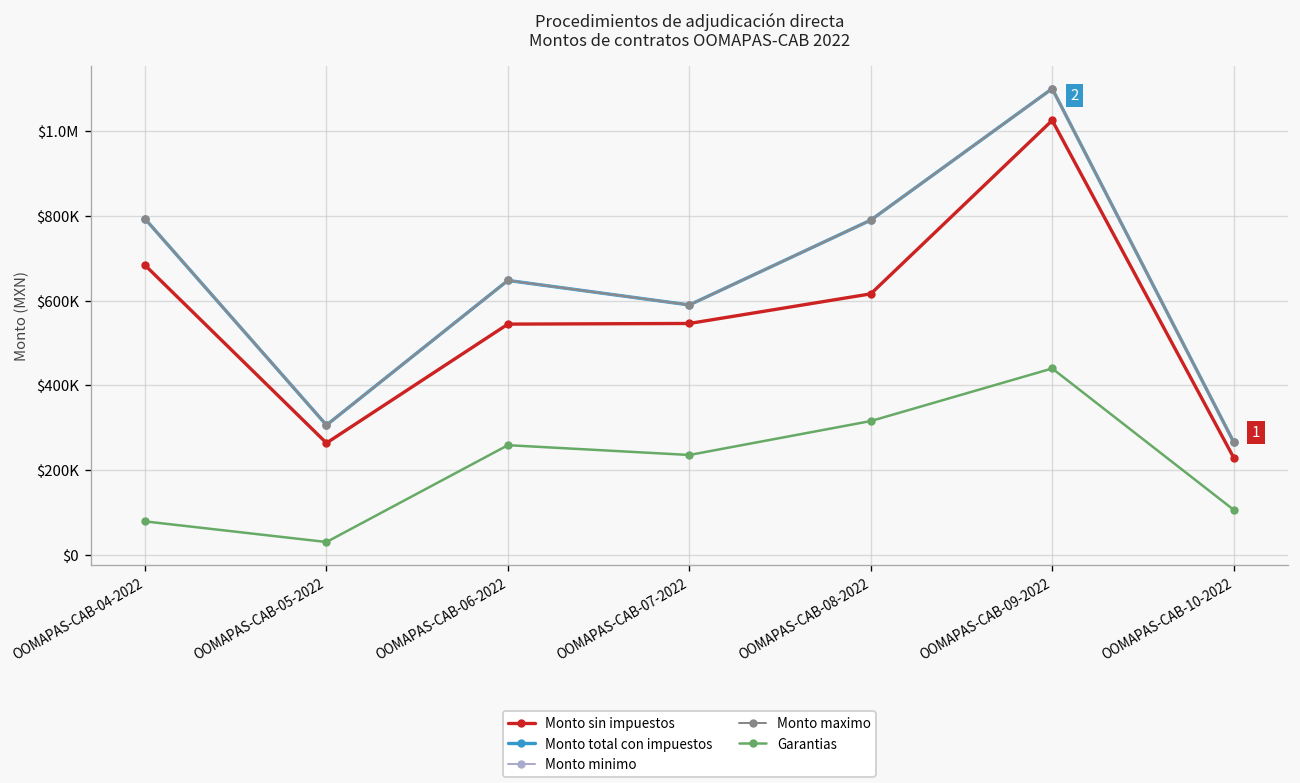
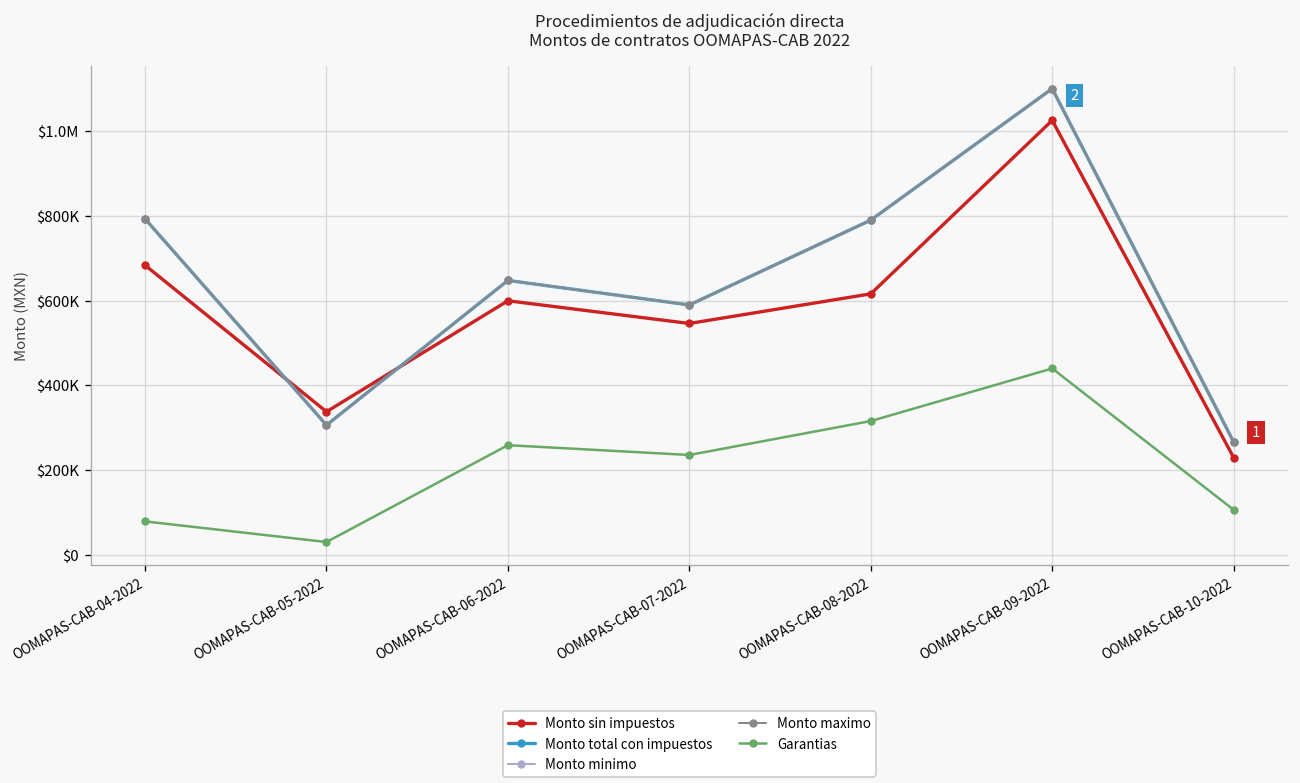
  {
    "Monto sin impuestos": {
      "OOMAPAS-CAB-04-2022": "$680000",
-     "OOMAPAS-CAB-05-2022": "$260000",
-     "OOMAPAS-CAB-06-2022": "$540000",
+     "OOMAPAS-CAB-05-2022": "$340000",
+     "OOMAPAS-CAB-06-2022": "$600000",
      "OOMAPAS-CAB-07-2022": "$550000",
      "OOMAPAS-CAB-08-2022": "$620000",
      "OOMAPAS-CAB-09-2022": "$1020000",
      "OOMAPAS-CAB-10-2022": "$230000"
    }
  }
